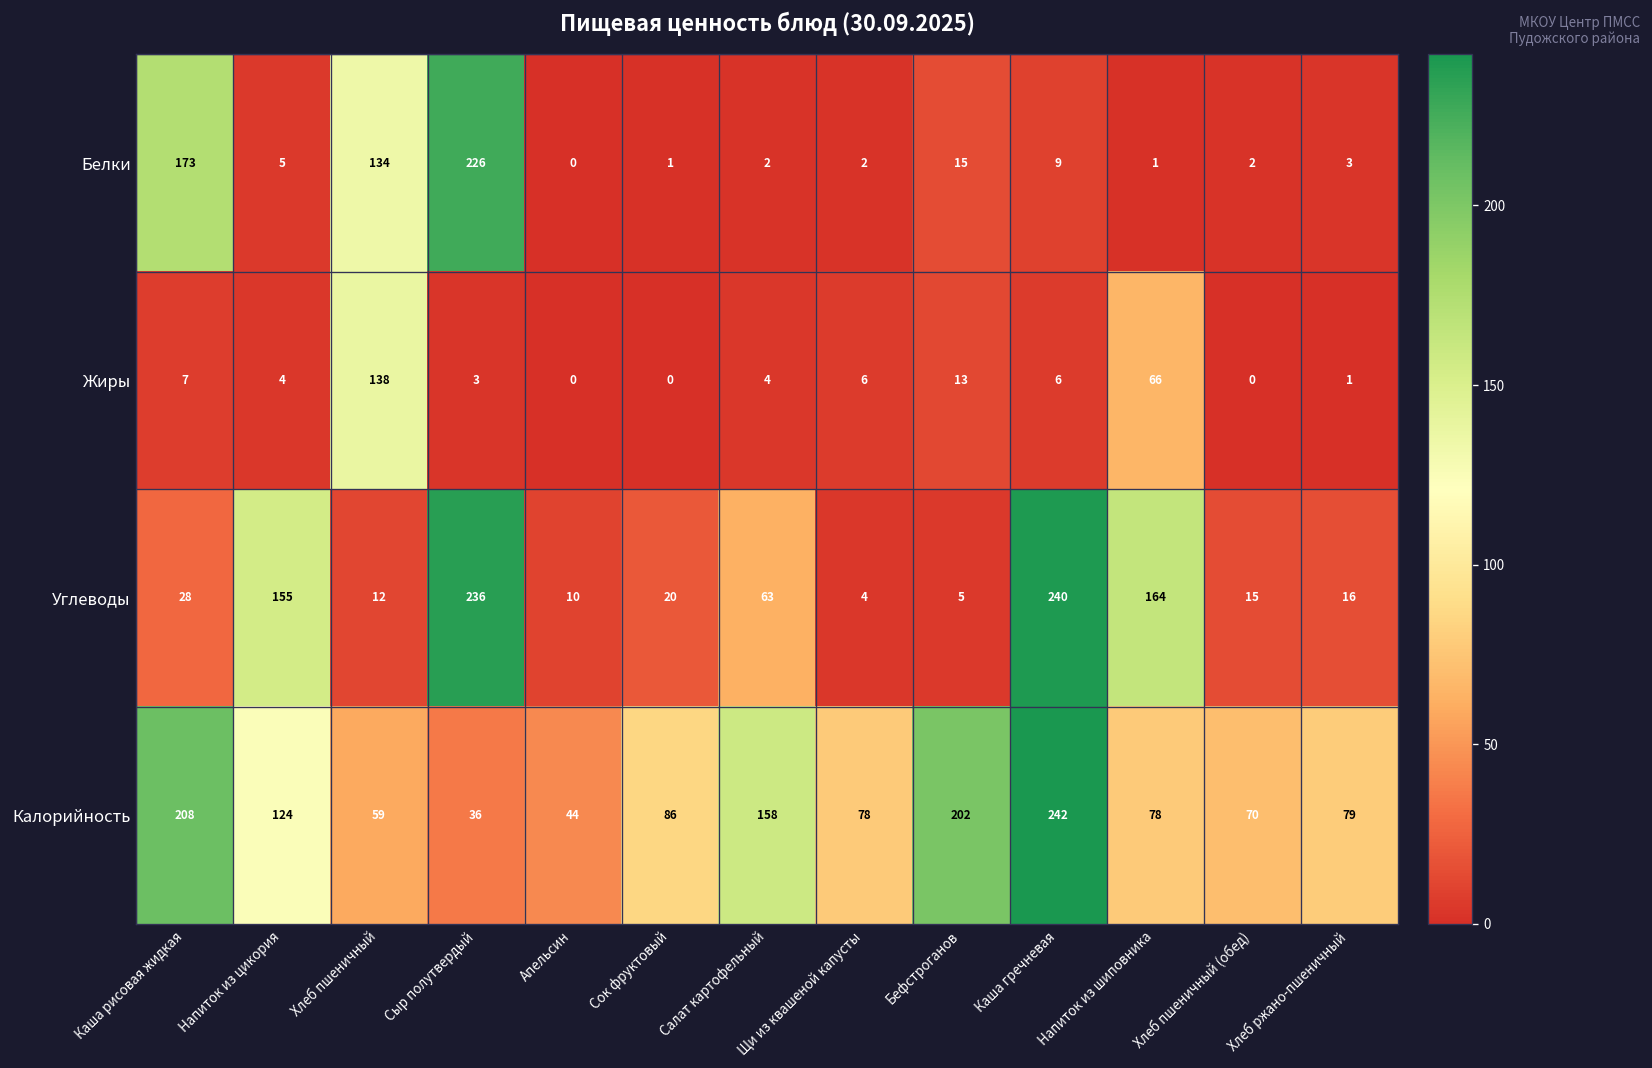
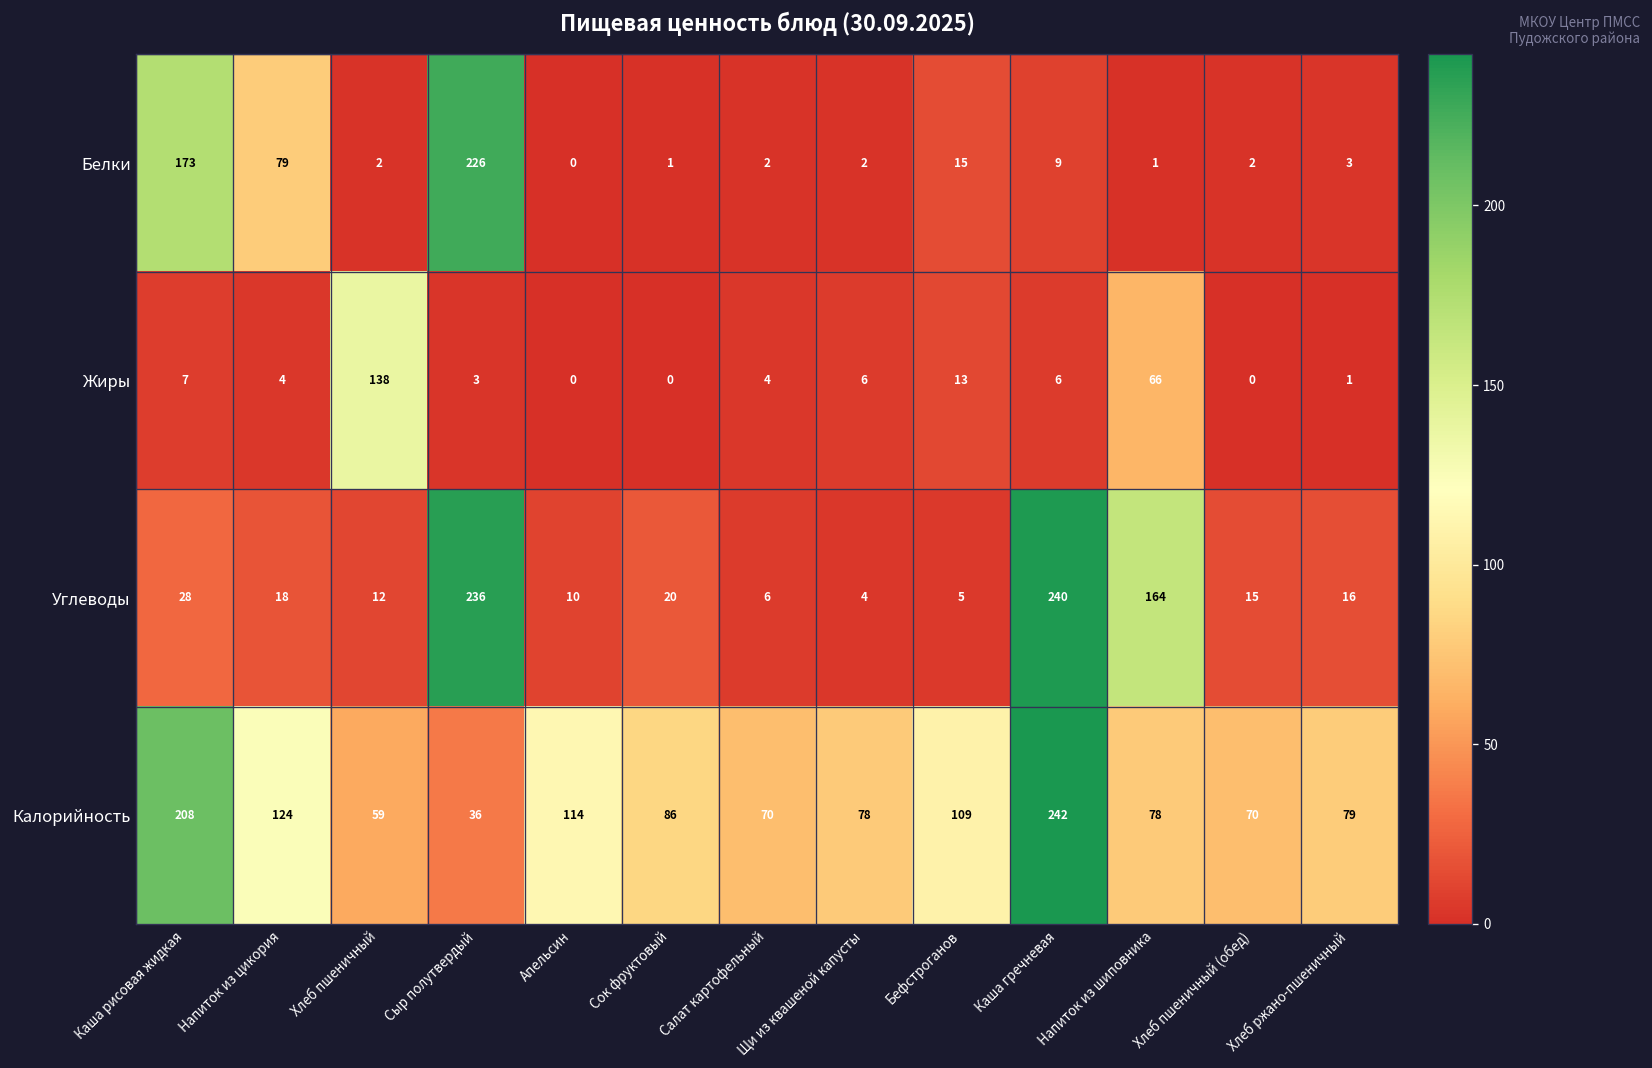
  {
    "Белки": {
      "Каша рисовая жидкая": 173,
-     "Напиток из цикория": 5,
-     "Хлеб пшеничный": 134,
+     "Напиток из цикория": 79,
+     "Хлеб пшеничный": 2,
      "Сыр полутвердый": 226,
      "Апельсин": 0,
      "Сок фруктовый": 1,
      "Салат картофельный": 2,
      "Щи из квашеной капусты": 2,
      "Бефстроганов": 15,
      "Каша гречневая": 9,
      "Напиток из шиповника": 1,
      "Хлеб пшеничный (обед)": 2,
      "Хлеб ржано-пшеничный": 3
    },
    "Жиры": {
      "Каша рисовая жидкая": 7,
      "Напиток из цикория": 4,
      "Хлеб пшеничный": 138,
      "Сыр полутвердый": 3,
      "Апельсин": 0,
      "Сок фруктовый": 0,
      "Салат картофельный": 4,
      "Щи из квашеной капусты": 6,
      "Бефстроганов": 13,
      "Каша гречневая": 6,
      "Напиток из шиповника": 66,
      "Хлеб пшеничный (обед)": 0,
      "Хлеб ржано-пшеничный": 1
    },
    "Углеводы": {
      "Каша рисовая жидкая": 28,
-     "Напиток из цикория": 155,
+     "Напиток из цикория": 18,
      "Хлеб пшеничный": 12,
      "Сыр полутвердый": 236,
      "Апельсин": 10,
      "Сок фруктовый": 20,
-     "Салат картофельный": 63,
+     "Салат картофельный": 6,
      "Щи из квашеной капусты": 4,
      "Бефстроганов": 5,
      "Каша гречневая": 240,
      "Напиток из шиповника": 164,
      "Хлеб пшеничный (обед)": 15,
      "Хлеб ржано-пшеничный": 16
    },
    "Калорийность": {
      "Каша рисовая жидкая": 208,
      "Напиток из цикория": 124,
      "Хлеб пшеничный": 59,
      "Сыр полутвердый": 36,
-     "Апельсин": 44,
+     "Апельсин": 114,
      "Сок фруктовый": 86,
-     "Салат картофельный": 158,
+     "Салат картофельный": 70,
      "Щи из квашеной капусты": 78,
-     "Бефстроганов": 202,
+     "Бефстроганов": 109,
      "Каша гречневая": 242,
      "Напиток из шиповника": 78,
      "Хлеб пшеничный (обед)": 70,
      "Хлеб ржано-пшеничный": 79
    }
  }
